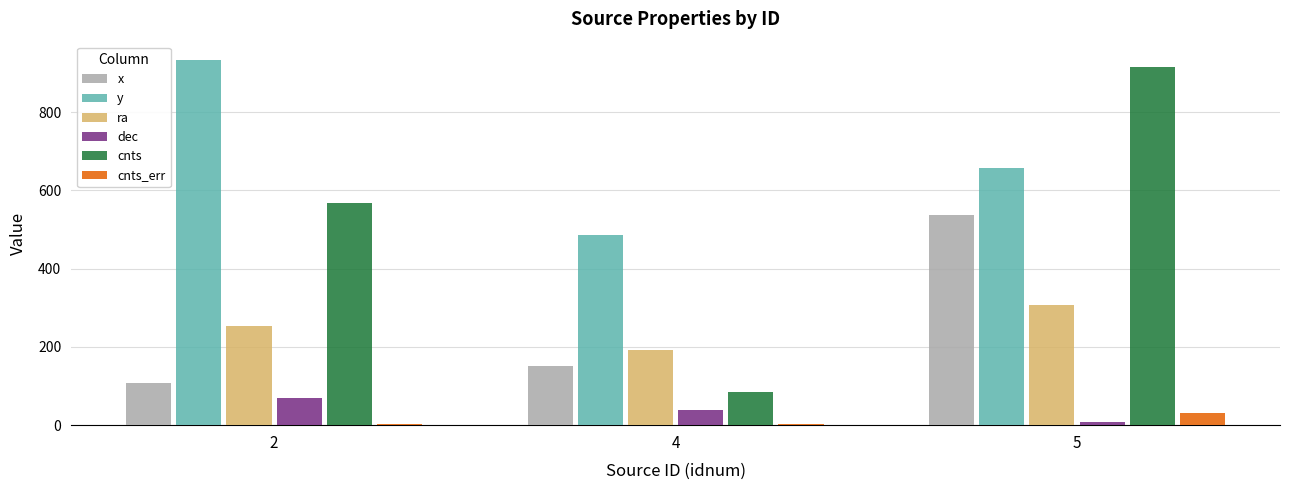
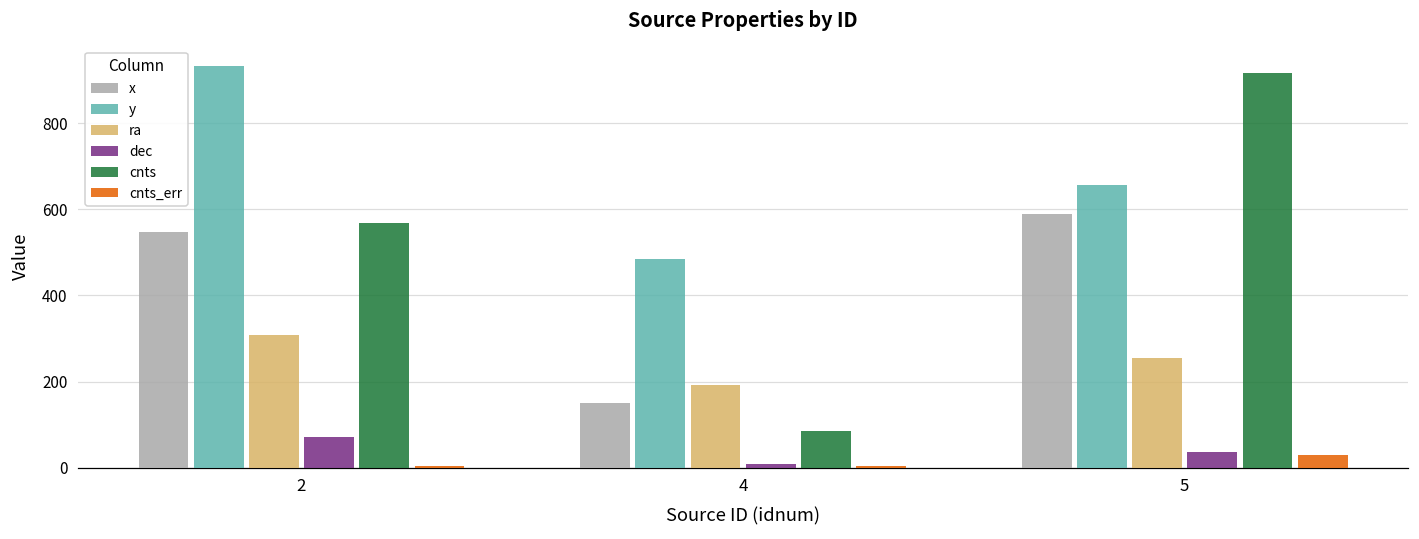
  {
    "x": {
-     "2": 110,
+     "2": 550,
      "4": 150,
-     "5": 540
+     "5": 590
    },
    "y": {
      "2": 930,
      "4": 490,
      "5": 660
    },
    "ra": {
-     "2": 250,
+     "2": 310,
      "4": 190,
-     "5": 310
+     "5": 250
    },
    "dec": {
      "2": 70,
-     "4": 40,
-     "5": 10
+     "4": 10,
+     "5": 40
    },
    "cnts": {
      "2": 570,
      "4": 80,
      "5": 920
    },
    "cnts_err": {
      "5": 30
    }
  }
